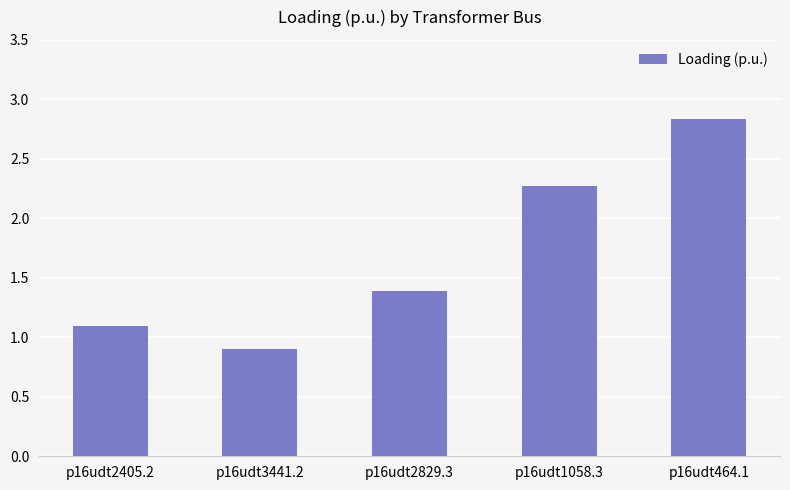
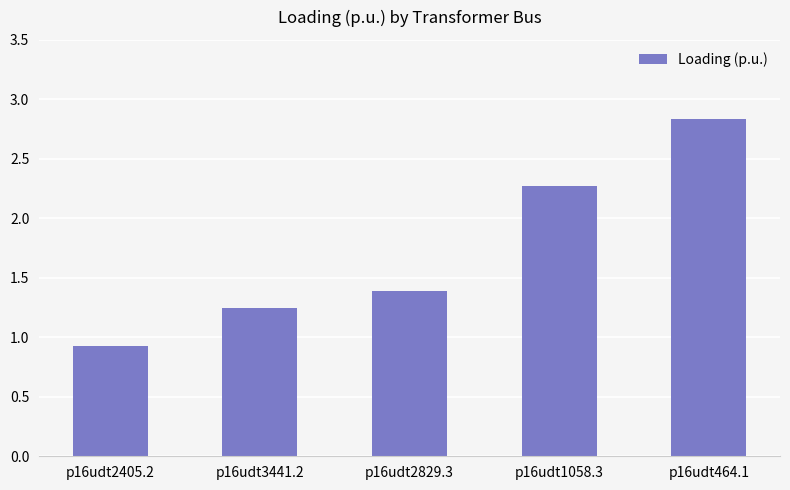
  {
-   "p16udt2405.2": 1.10,
-   "p16udt3441.2": 0.90,
+   "p16udt2405.2": 0.93,
+   "p16udt3441.2": 1.25,
    "p16udt2829.3": 1.39,
    "p16udt1058.3": 2.27,
    "p16udt464.1": 2.83
  }
